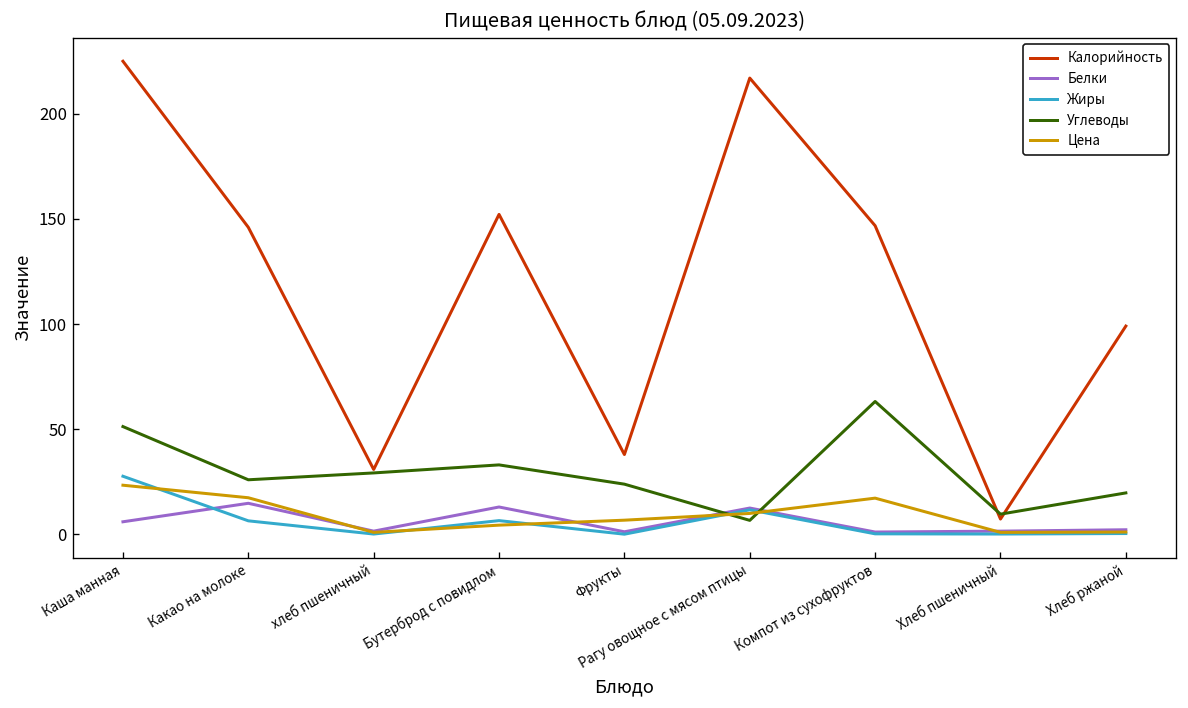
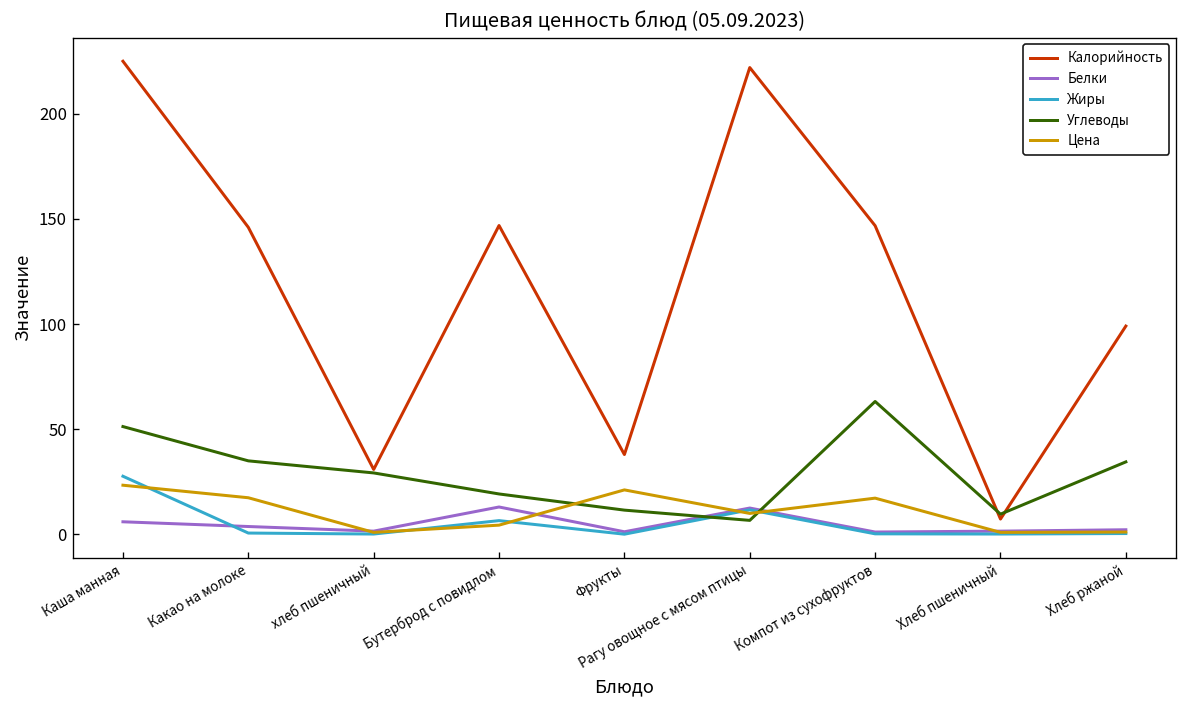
  {
    "Калорийность": {
      "Каша манная": 225,
      "Какао на молоке": 146,
      "хлеб пшеничный": 31,
-     "Бутерброд с повидлом": 152,
+     "Бутерброд с повидлом": 147,
      "Фрукты": 38,
-     "Рагу овощное с мясом птицы": 217,
+     "Рагу овощное с мясом птицы": 222,
      "Компот из сухофруктов": 147,
      "Хлеб пшеничный": 7,
      "Хлеб ржаной": 99
    },
    "Белки": {
      "Каша манная": 6,
-     "Какао на молоке": 15,
+     "Какао на молоке": 4,
      "Бутерброд с повидлом": 13
    },
    "Жиры": {
      "Каша манная": 28,
-     "Какао на молоке": 6,
+     "Какао на молоке": 1,
      "Бутерброд с повидлом": 7
    },
    "Углеводы": {
      "Каша манная": 51,
-     "Какао на молоке": 26,
+     "Какао на молоке": 35,
      "хлеб пшеничный": 29,
-     "Бутерброд с повидлом": 33,
-     "Фрукты": 24,
+     "Бутерброд с повидлом": 19,
+     "Фрукты": 12,
      "Рагу овощное с мясом птицы": 7,
      "Компот из сухофруктов": 63,
      "Хлеб пшеничный": 10,
-     "Хлеб ржаной": 20
+     "Хлеб ржаной": 35
    },
    "Цена": {
      "Каша манная": 23,
      "Какао на молоке": 17,
      "Бутерброд с повидлом": 4,
-     "Фрукты": 7,
+     "Фрукты": 21,
      "Рагу овощное с мясом птицы": 10,
      "Компот из сухофруктов": 17
    }
  }
